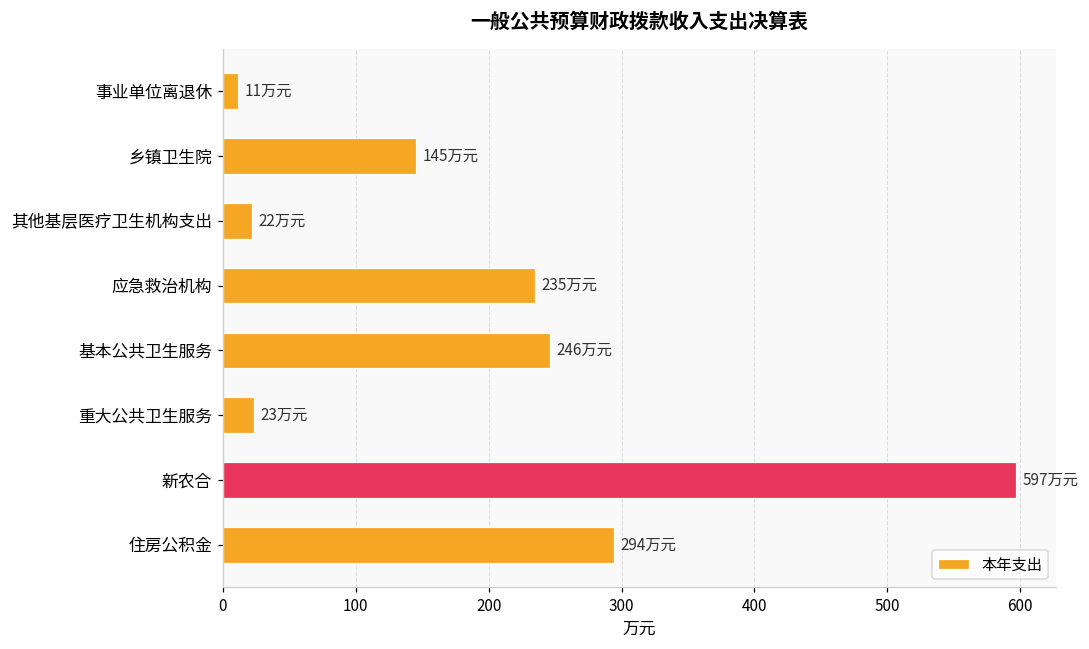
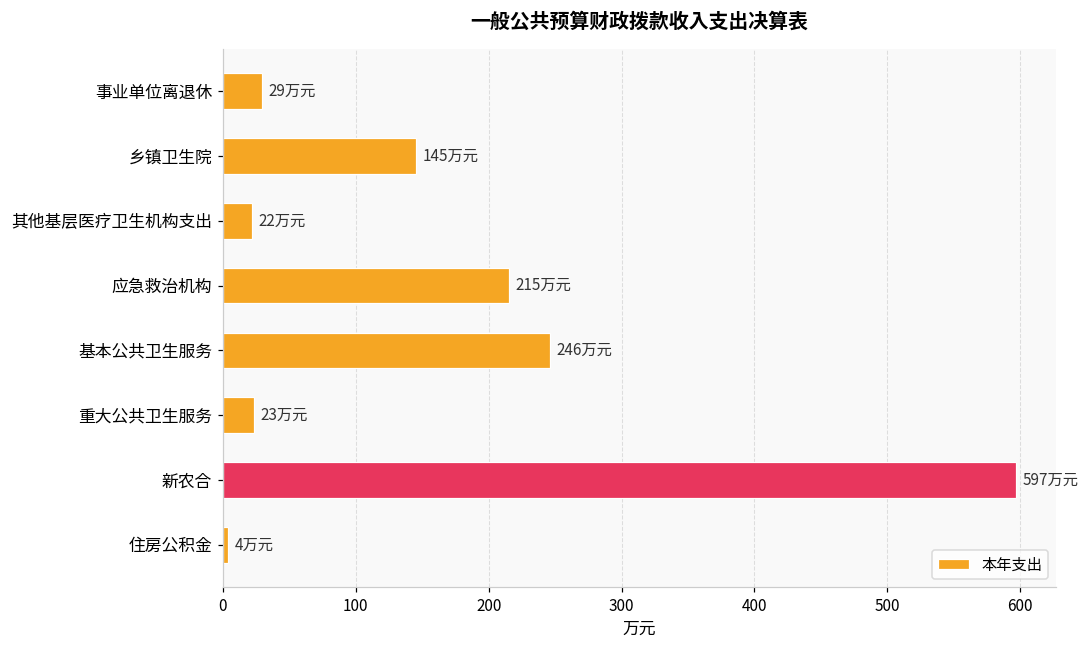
  {
-   "事业单位离退休": 11,
+   "事业单位离退休": 29,
    "乡镇卫生院": 145,
    "其他基层医疗卫生机构支出": 22,
-   "应急救治机构": 235,
+   "应急救治机构": 215,
    "基本公共卫生服务": 246,
    "重大公共卫生服务": 23,
    "新农合": 597,
-   "住房公积金": 294
+   "住房公积金": 4
  }
